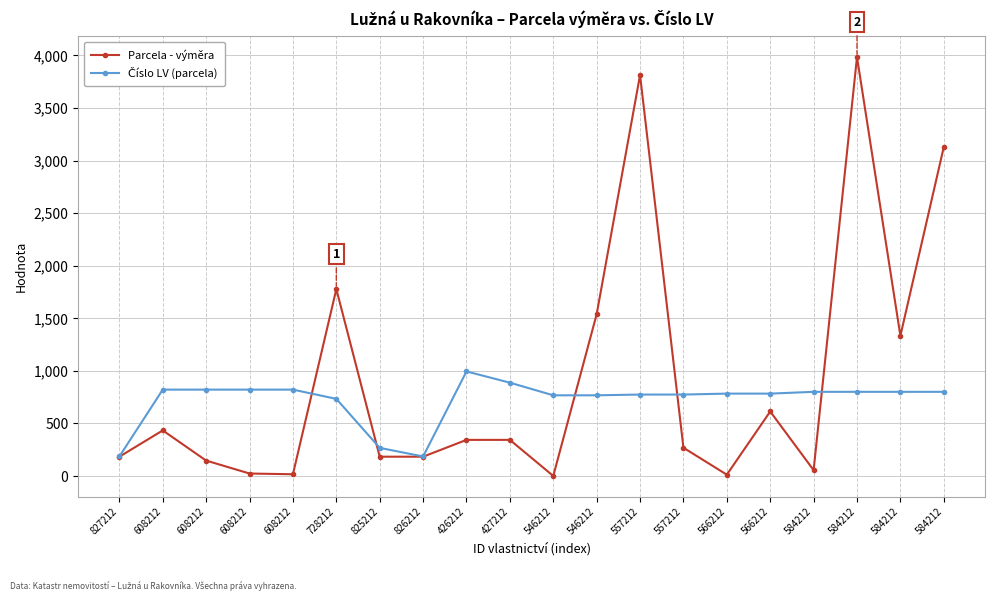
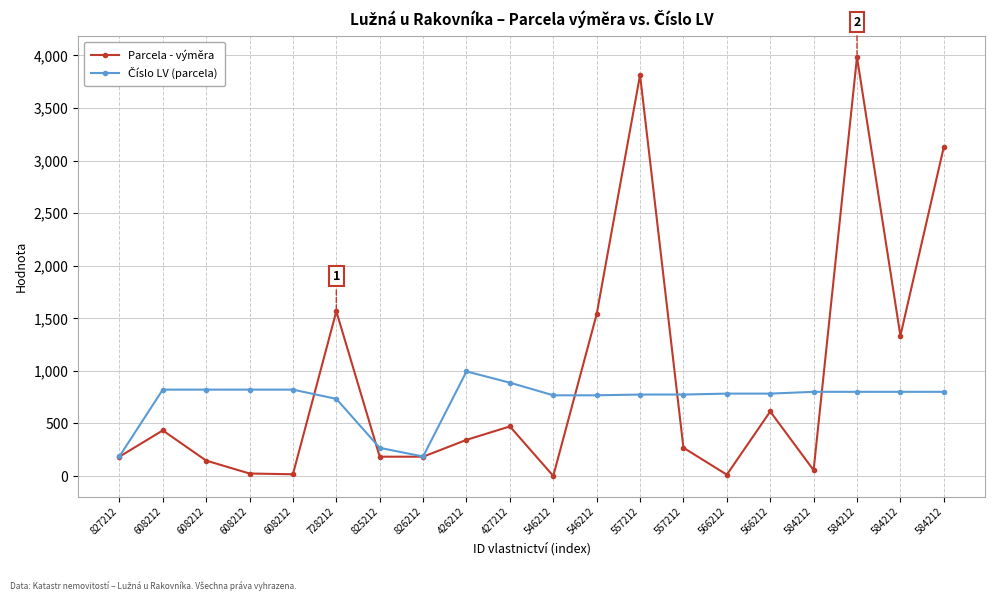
  {
    "Parcela - výměra": {
-     "728212": "1,780",
+     "728212": "1,570",
      "825212": "180",
      "426212": "340",
-     "427212": "340"
+     "427212": "470"
    },
    "Číslo LV (parcela)": {
      "728212": "730",
      "825212": "270",
      "426212": "1,000",
      "427212": "890"
    }
  }
